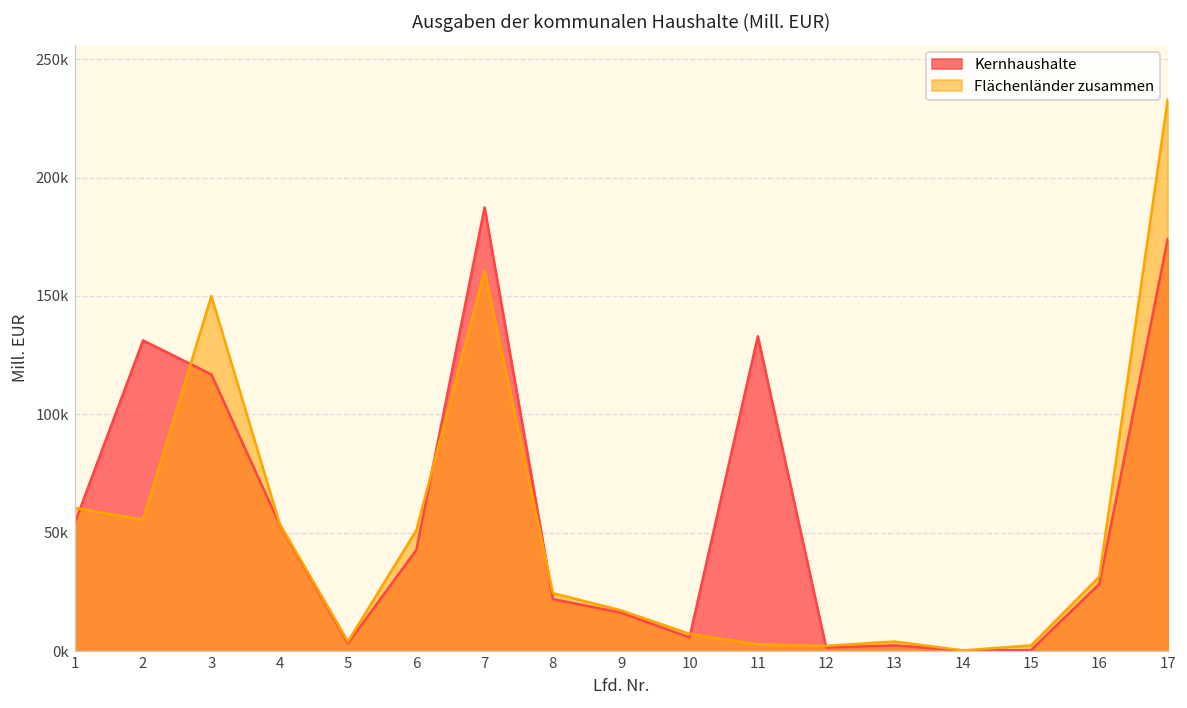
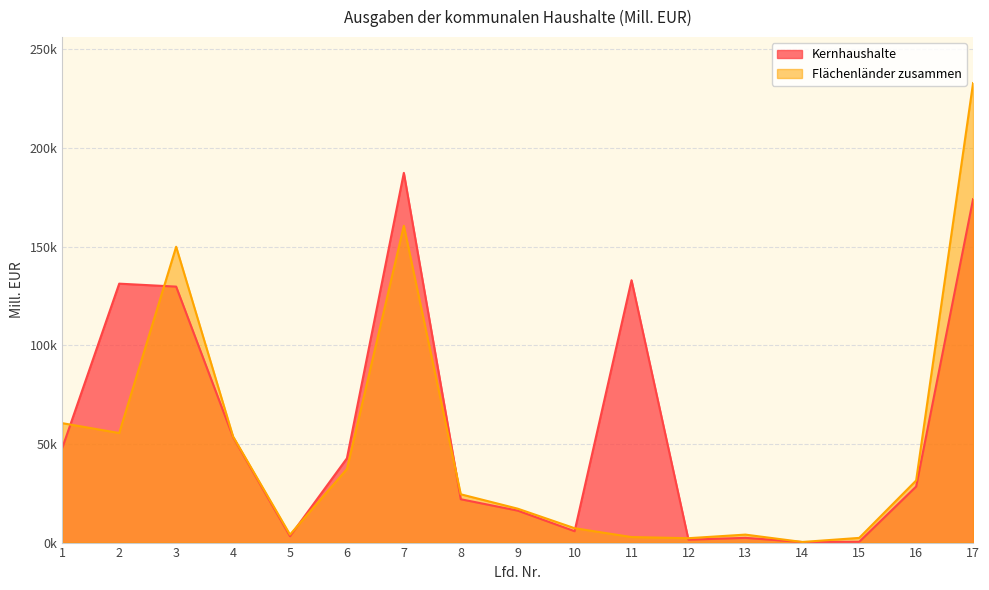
  {
    "Kernhaushalte": {
-     "1": 54000,
+     "1": 48000,
      "2": 131000,
-     "3": 117000,
+     "3": 130000,
      "6": 43000,
      "7": 187000,
      "8": 22000,
      "10": 6000,
      "11": 133000,
      "13": 2000,
      "15": 0,
      "16": 28000,
      "17": 174000
    },
    "Flächenländer zusammen": {
      "1": 61000,
      "2": 56000,
      "3": 150000,
-     "6": 51000,
+     "6": 37000,
      "7": 161000,
      "8": 24000,
      "10": 7000,
      "11": 3000,
      "13": 4000,
      "15": 2000,
      "16": 31000,
      "17": 233000
    }
  }
